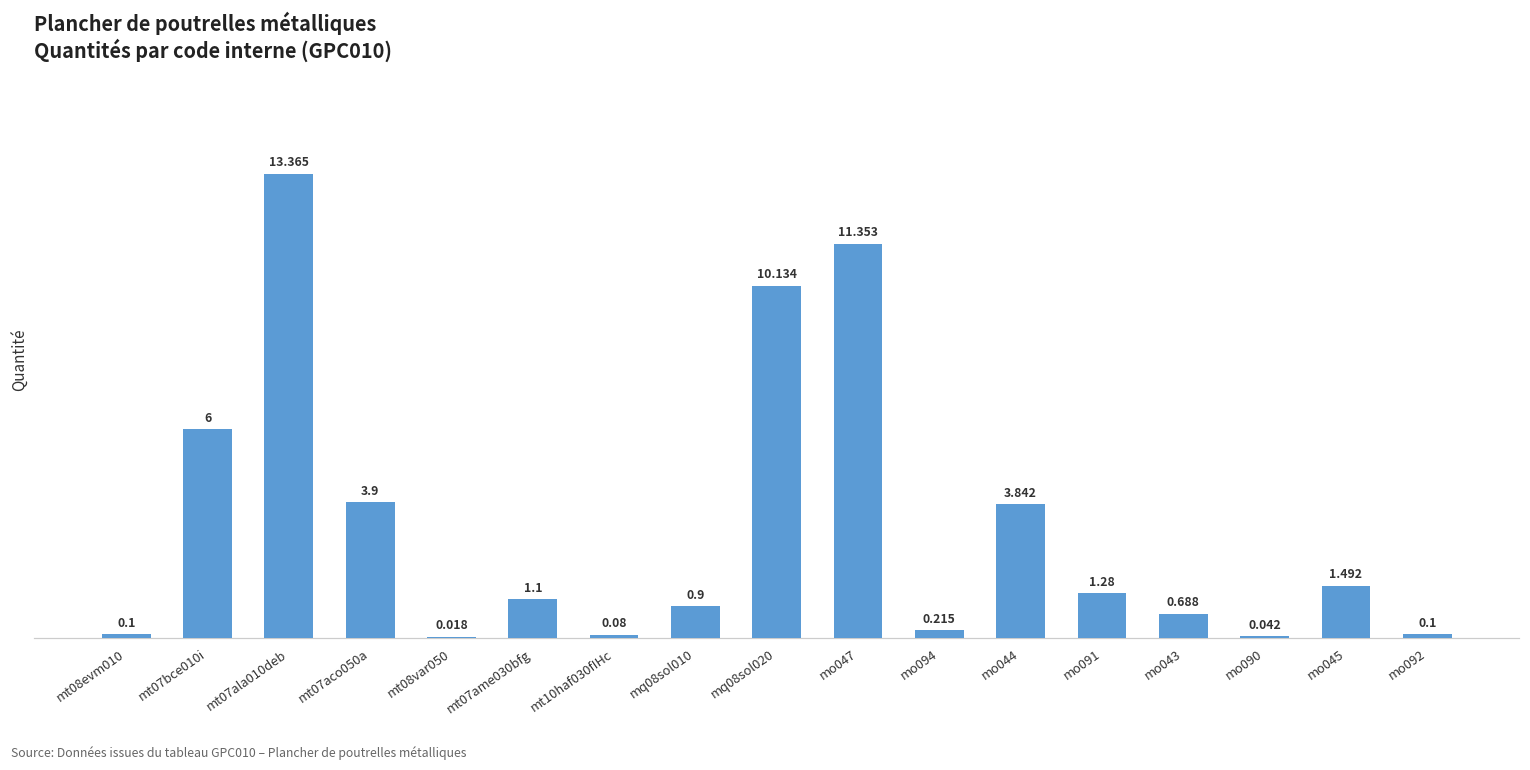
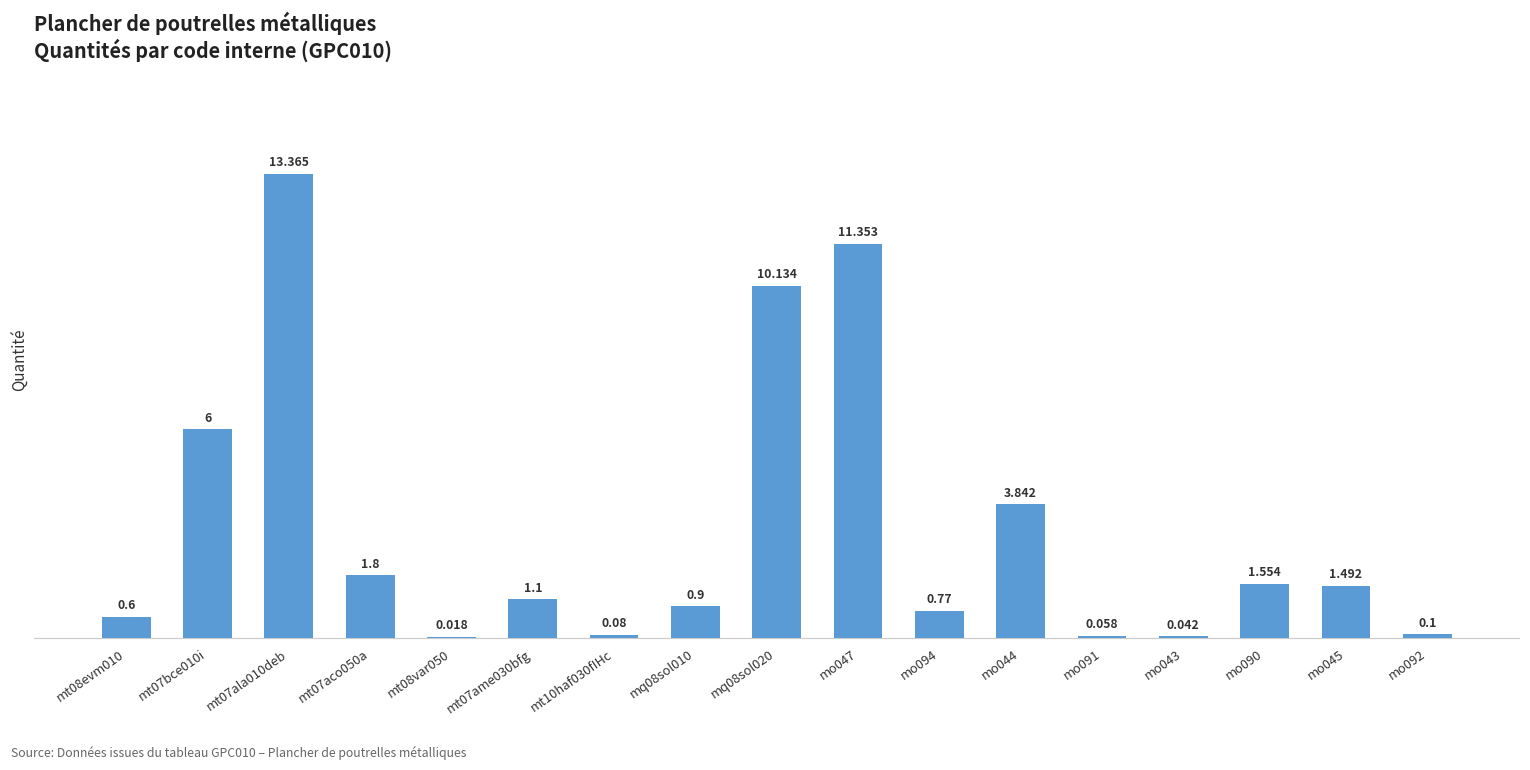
  {
-   "mt08evm010": 0.1,
+   "mt08evm010": 0.6,
    "mt07bce010i": 6,
    "mt07ala010deb": 13.365,
-   "mt07aco050a": 3.9,
+   "mt07aco050a": 1.8,
    "mt08var050": 0.018,
    "mt07ame030bfg": 1.1,
    "mt10haf030fIHc": 0.08,
    "mq08sol010": 0.9,
    "mq08sol020": 10.134,
    "mo047": 11.353,
-   "mo094": 0.215,
+   "mo094": 0.77,
    "mo044": 3.842,
-   "mo091": 1.28,
-   "mo043": 0.688,
-   "mo090": 0.042,
+   "mo091": 0.058,
+   "mo043": 0.042,
+   "mo090": 1.554,
    "mo045": 1.492,
    "mo092": 0.1
  }
